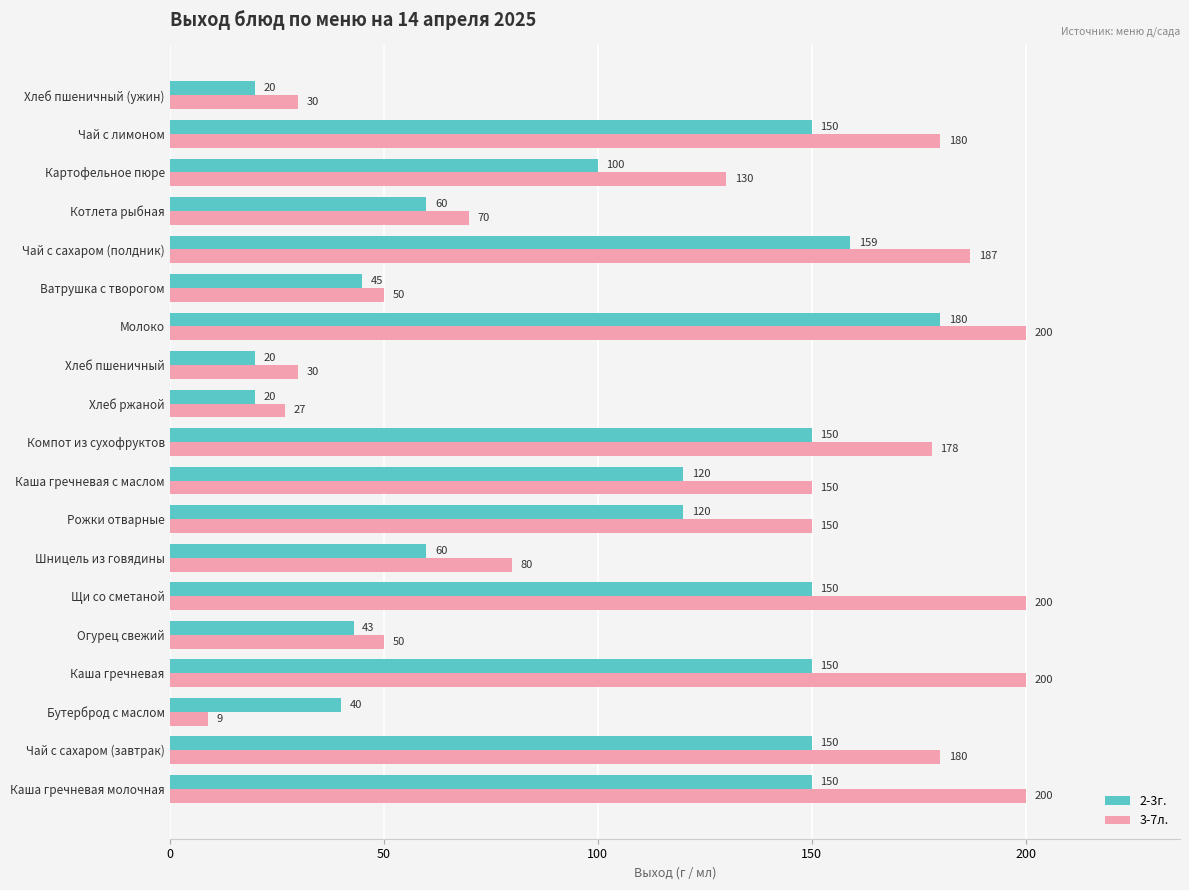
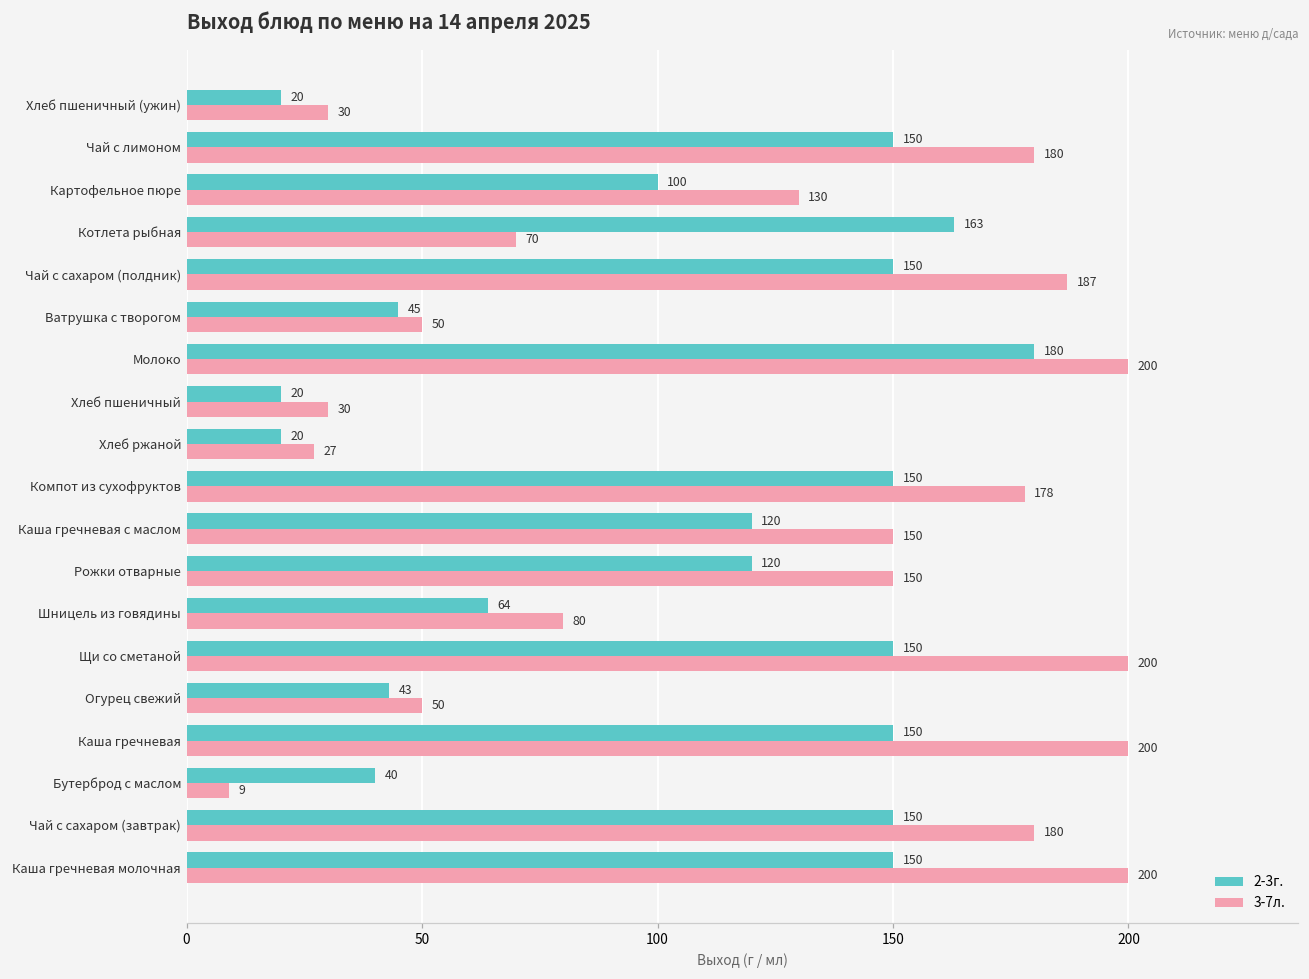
  {
    "2-3г.": {
      "Хлеб пшеничный (ужин)": 20,
      "Чай с лимоном": 150,
      "Картофельное пюре": 100,
-     "Котлета рыбная": 60,
-     "Чай с сахаром (полдник)": 159,
+     "Котлета рыбная": 163,
+     "Чай с сахаром (полдник)": 150,
      "Ватрушка с творогом": 45,
      "Молоко": 180,
      "Хлеб пшеничный": 20,
      "Хлеб ржаной": 20,
      "Компот из сухофруктов": 150,
      "Каша гречневая с маслом": 120,
      "Рожки отварные": 120,
-     "Шницель из говядины": 60,
+     "Шницель из говядины": 64,
      "Щи со сметаной": 150,
      "Огурец свежий": 43,
      "Каша гречневая": 150,
      "Бутерброд с маслом": 40,
      "Чай с сахаром (завтрак)": 150,
      "Каша гречневая молочная": 150
    },
    "3-7л.": {
      "Хлеб пшеничный (ужин)": 30,
      "Чай с лимоном": 180,
      "Картофельное пюре": 130,
      "Котлета рыбная": 70,
      "Чай с сахаром (полдник)": 187,
      "Ватрушка с творогом": 50,
      "Молоко": 200,
      "Хлеб пшеничный": 30,
      "Хлеб ржаной": 27,
      "Компот из сухофруктов": 178,
      "Каша гречневая с маслом": 150,
      "Рожки отварные": 150,
      "Шницель из говядины": 80,
      "Щи со сметаной": 200,
      "Огурец свежий": 50,
      "Каша гречневая": 200,
      "Бутерброд с маслом": 9,
      "Чай с сахаром (завтрак)": 180,
      "Каша гречневая молочная": 200
    }
  }
